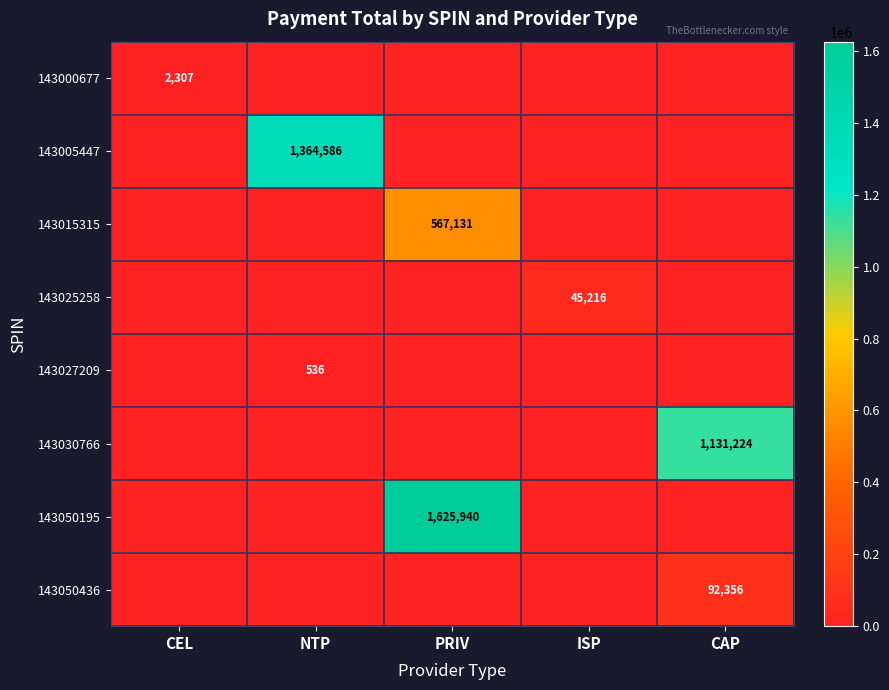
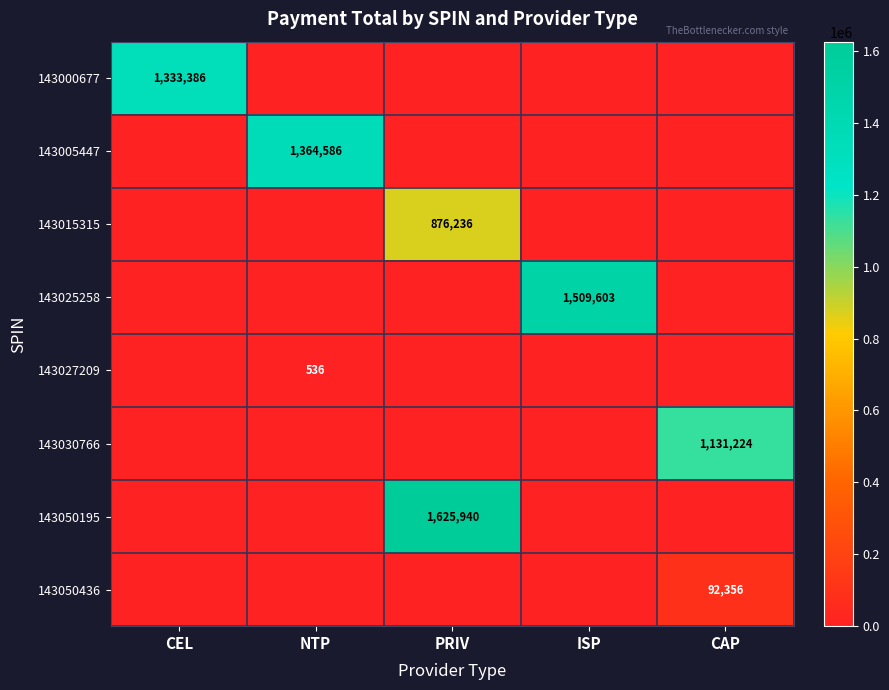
  {
    "143000677": {
-     "CEL": "2,307"
+     "CEL": "1,333,386"
    },
    "143005447": {
      "NTP": "1,364,586"
    },
    "143015315": {
-     "PRIV": "567,131"
+     "PRIV": "876,236"
    },
    "143025258": {
-     "ISP": "45,216"
+     "ISP": "1,509,603"
    },
    "143027209": {
      "NTP": "536"
    },
    "143030766": {
      "CAP": "1,131,224"
    },
    "143050195": {
      "PRIV": "1,625,940"
    },
    "143050436": {
      "CAP": "92,356"
    }
  }
